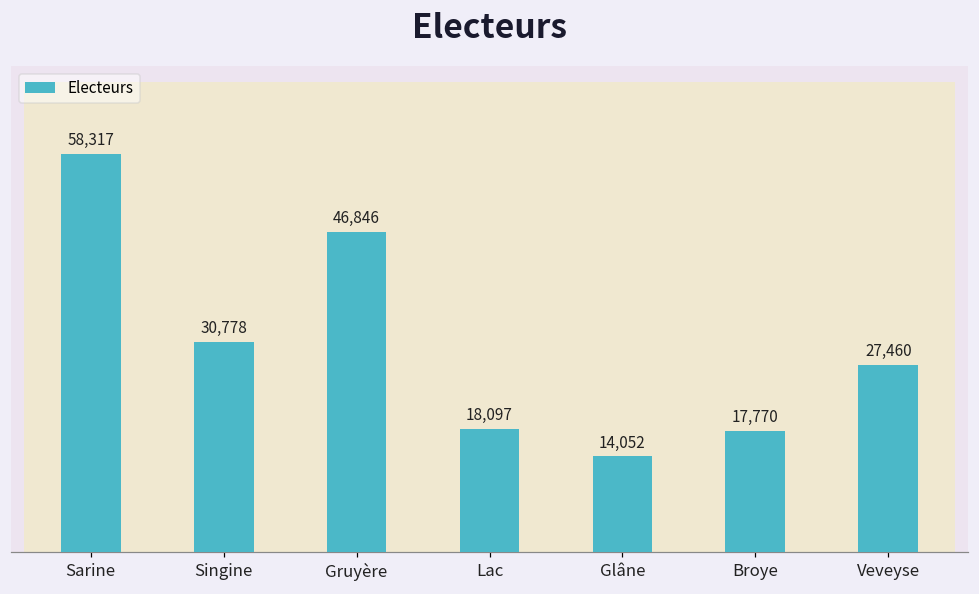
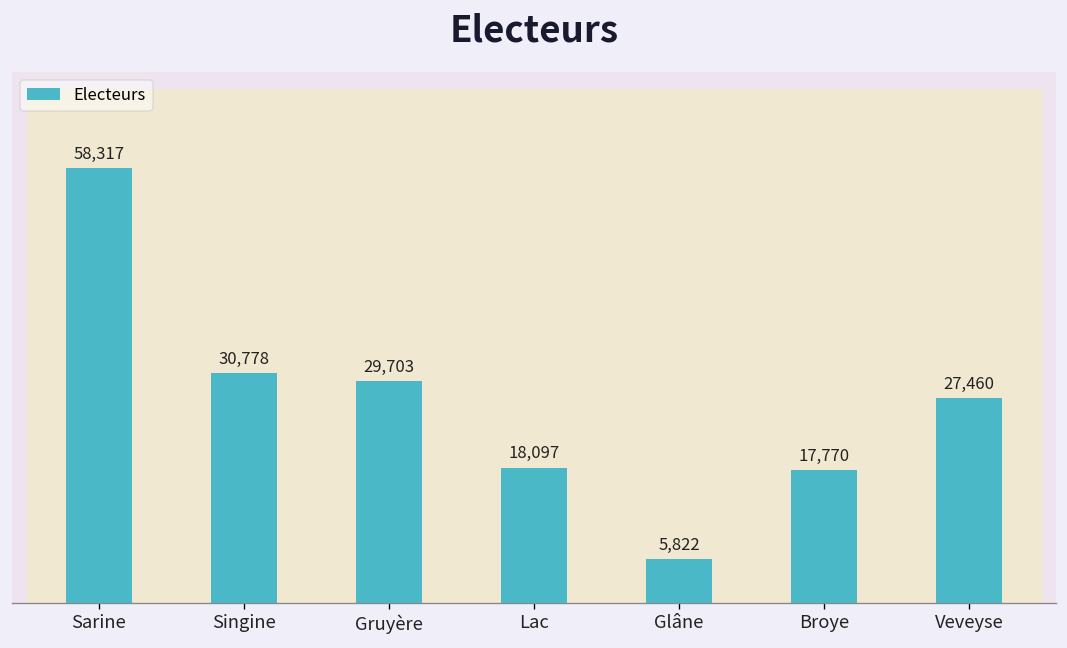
  {
    "Sarine": "58,317",
    "Singine": "30,778",
-   "Gruyère": "46,846",
+   "Gruyère": "29,703",
    "Lac": "18,097",
-   "Glâne": "14,052",
+   "Glâne": "5,822",
    "Broye": "17,770",
    "Veveyse": "27,460"
  }
